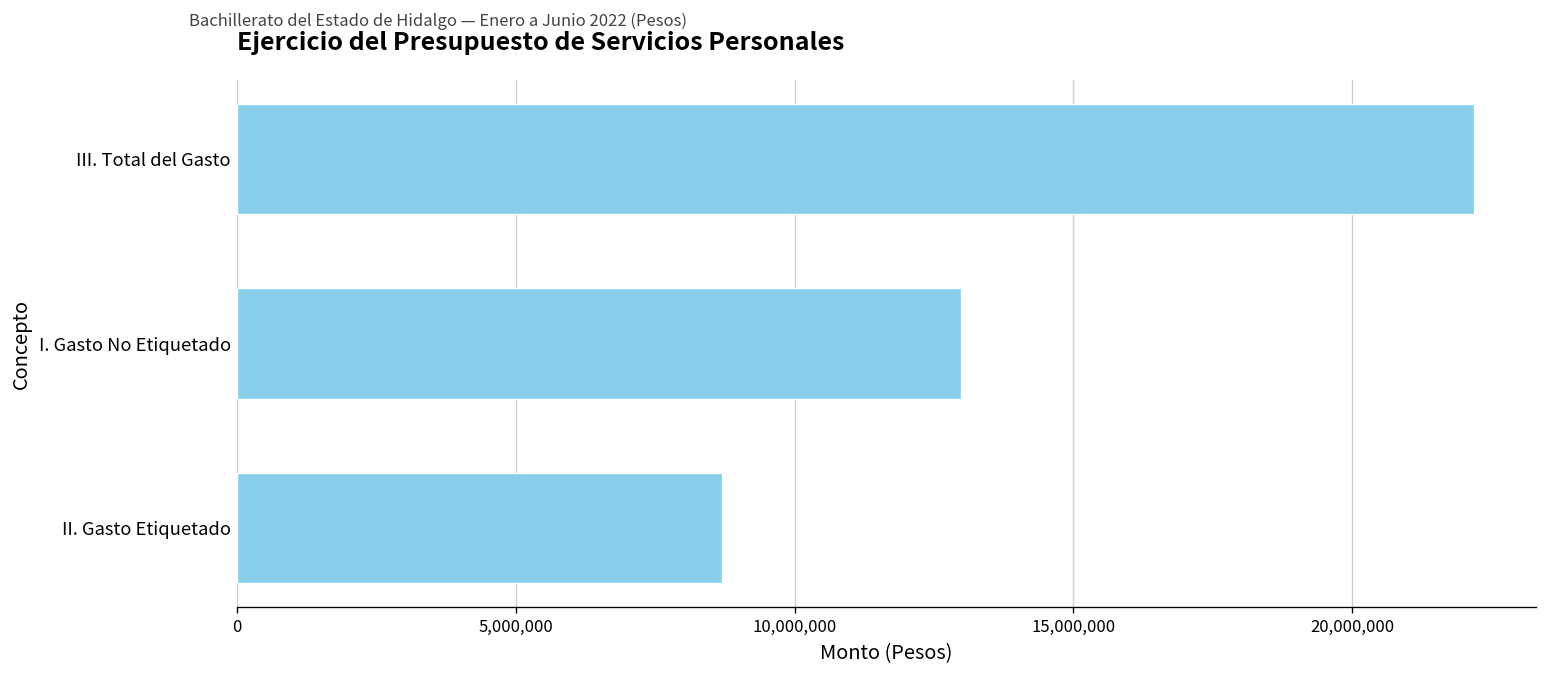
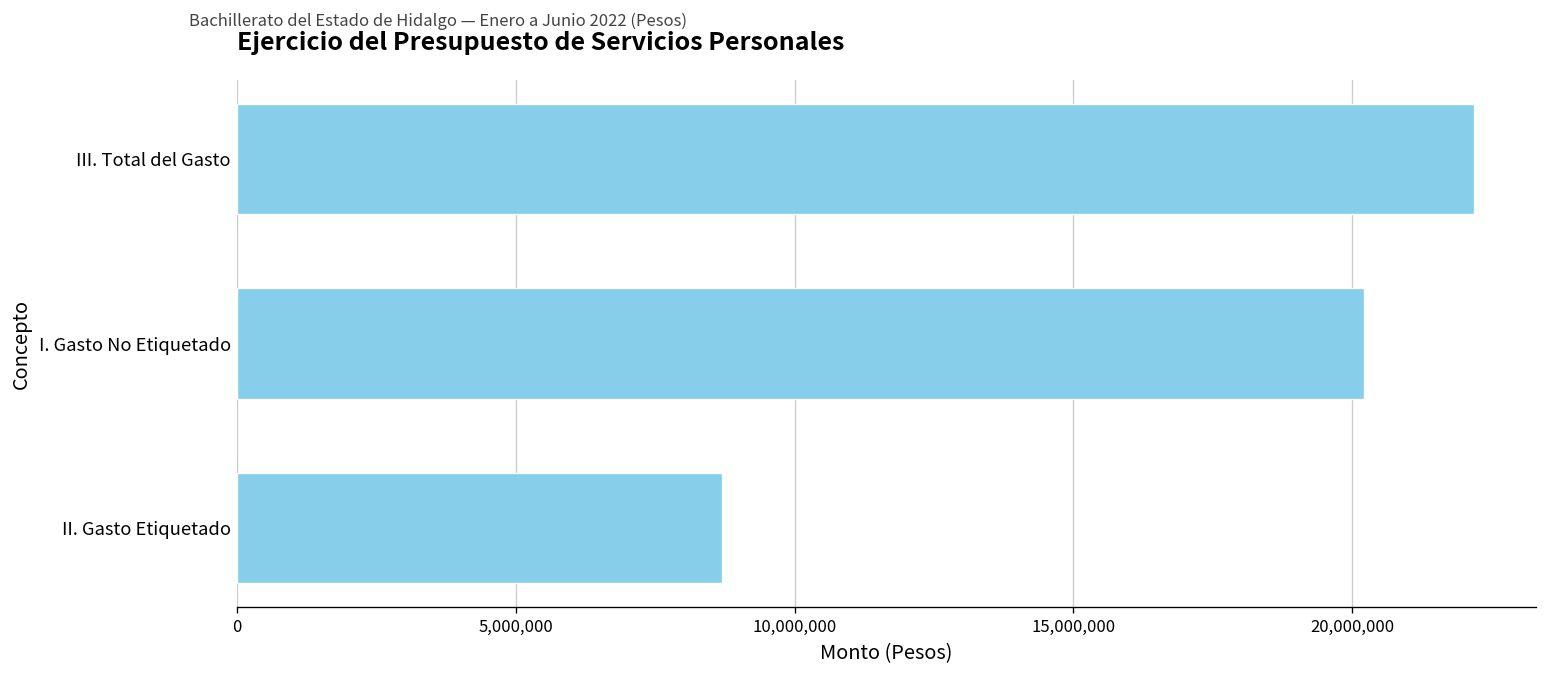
  {
    "III. Total del Gasto": "22,200,000",
-   "I. Gasto No Etiquetado": "13,000,000",
+   "I. Gasto No Etiquetado": "20,200,000",
    "II. Gasto Etiquetado": "8,700,000"
  }
